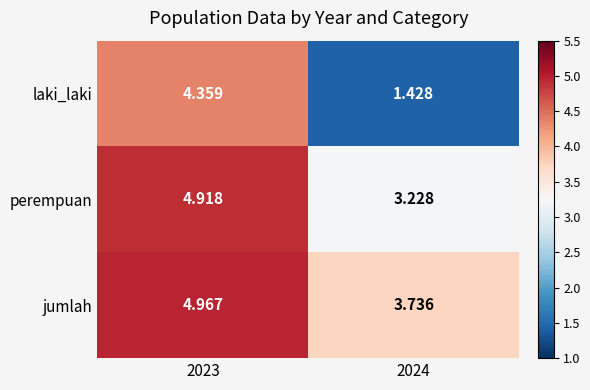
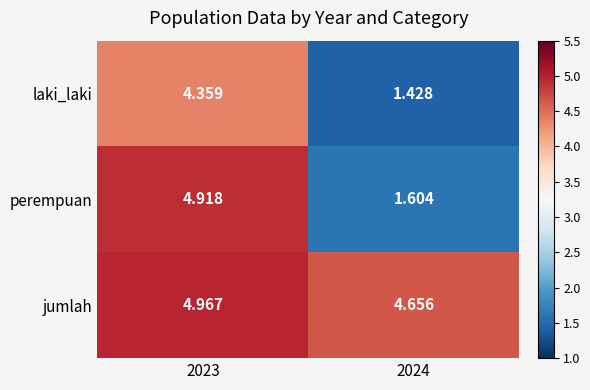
  {
    "laki_laki": {
      "2023": 4.359,
      "2024": 1.428
    },
    "perempuan": {
      "2023": 4.918,
-     "2024": 3.228
+     "2024": 1.604
    },
    "jumlah": {
      "2023": 4.967,
-     "2024": 3.736
+     "2024": 4.656
    }
  }
